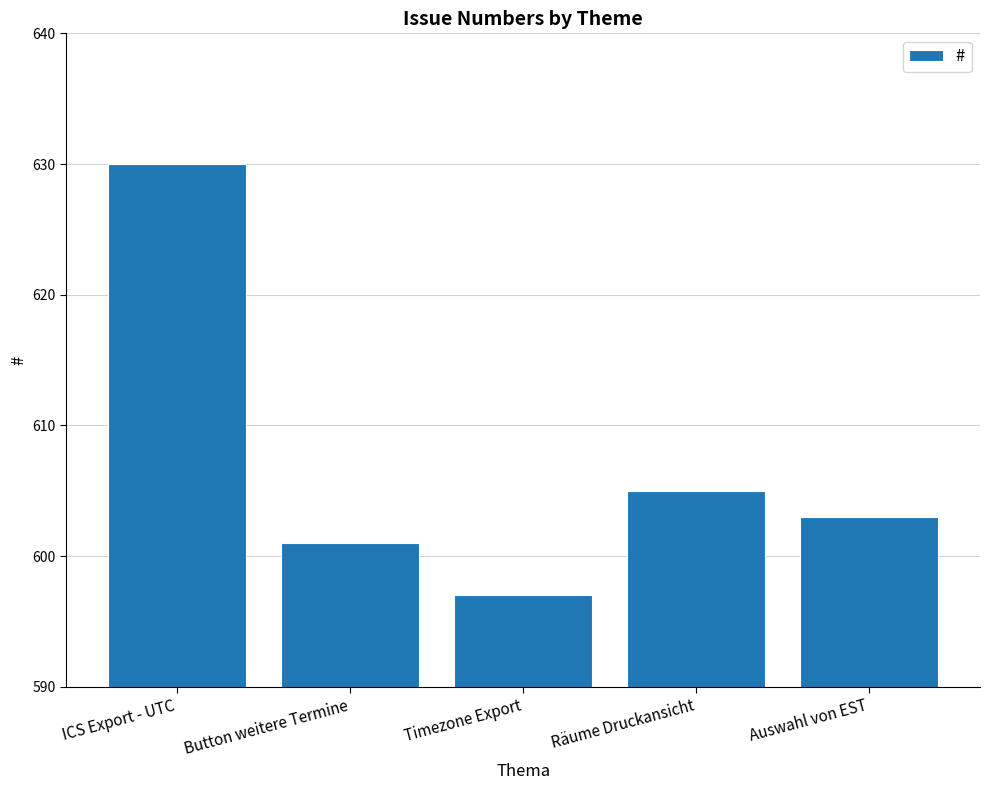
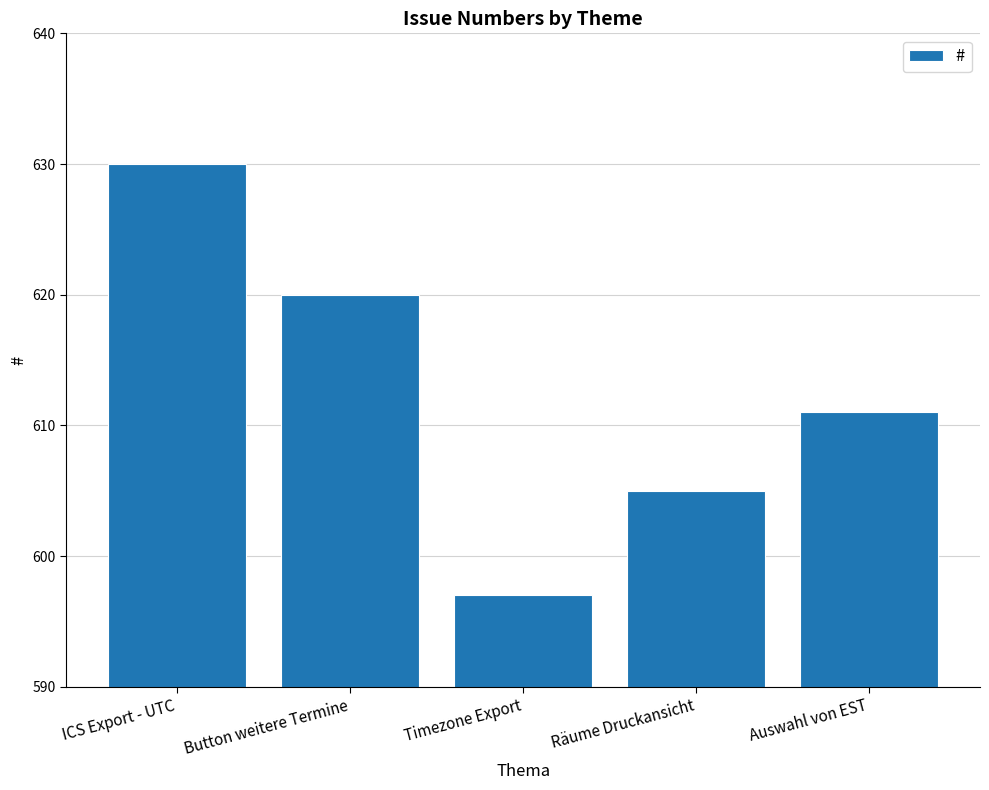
  {
    "ICS Export - UTC": 630,
-   "Button weitere Termine": 601,
+   "Button weitere Termine": 620,
    "Timezone Export": 597,
    "Räume Druckansicht": 605,
-   "Auswahl von EST": 603
+   "Auswahl von EST": 611
  }
